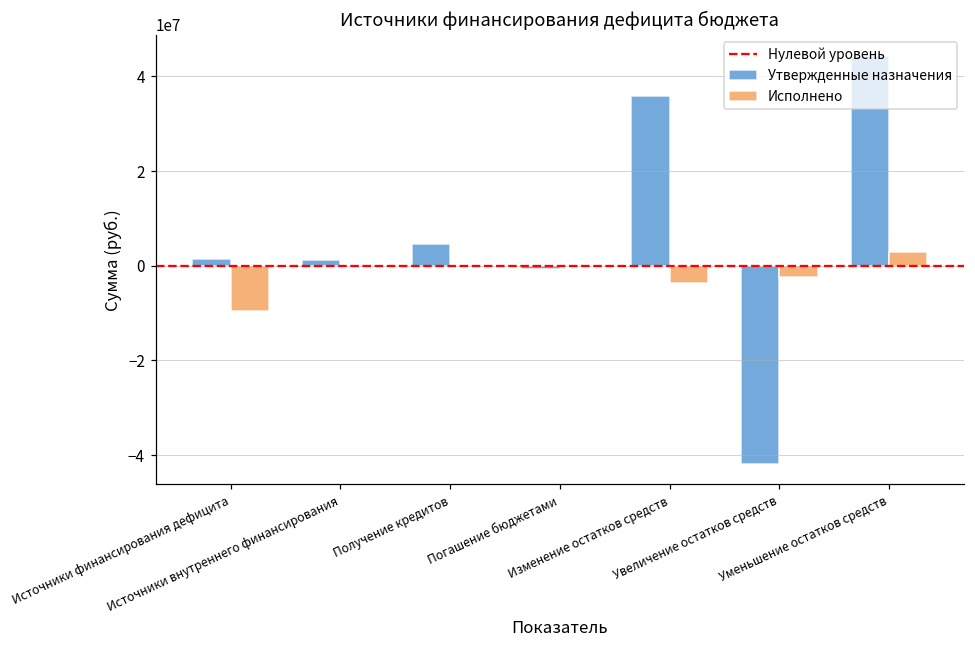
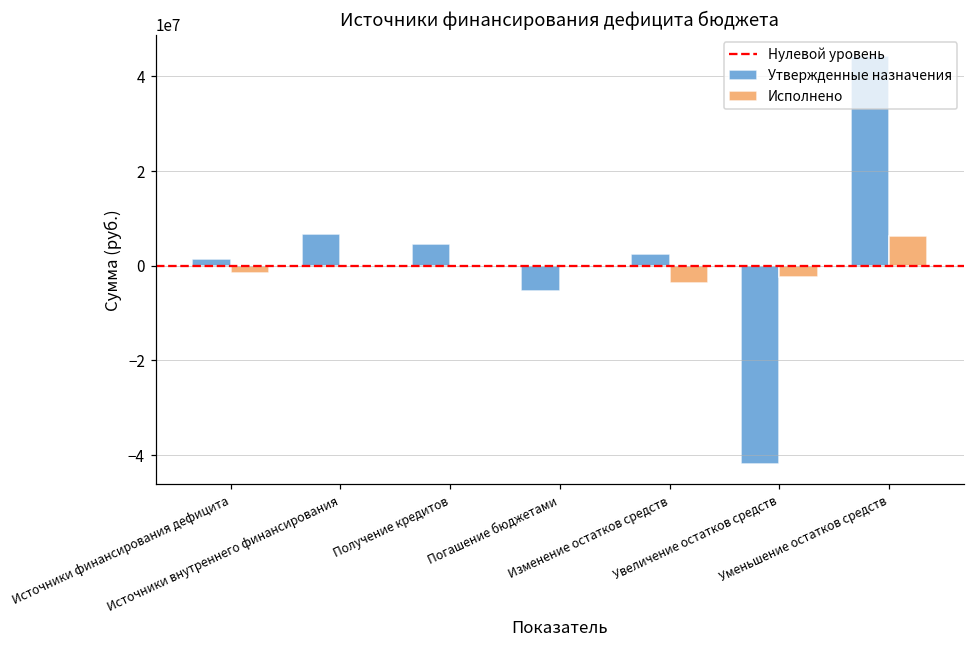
  {
    "Утвержденные назначения": {
      "Источники финансирования дефицита": 1000000,
-     "Источники внутреннего финансирования": 1000000,
+     "Источники внутреннего финансирования": 7000000,
      "Получение кредитов": 5000000,
-     "Погашение бюджетами": -1000000,
-     "Изменение остатков средств": 36000000,
+     "Погашение бюджетами": -5000000,
+     "Изменение остатков средств": 3000000,
      "Увеличение остатков средств": -42000000
    },
    "Исполнено": {
-     "Источники финансирования дефицита": -10000000,
+     "Источники финансирования дефицита": -2000000,
      "Источники внутреннего финансирования": 0,
      "Получение кредитов": 0,
      "Погашение бюджетами": 0,
      "Изменение остатков средств": -4000000,
      "Увеличение остатков средств": -2000000,
-     "Уменьшение остатков средств": 3000000
+     "Уменьшение остатков средств": 6000000
    }
  }
